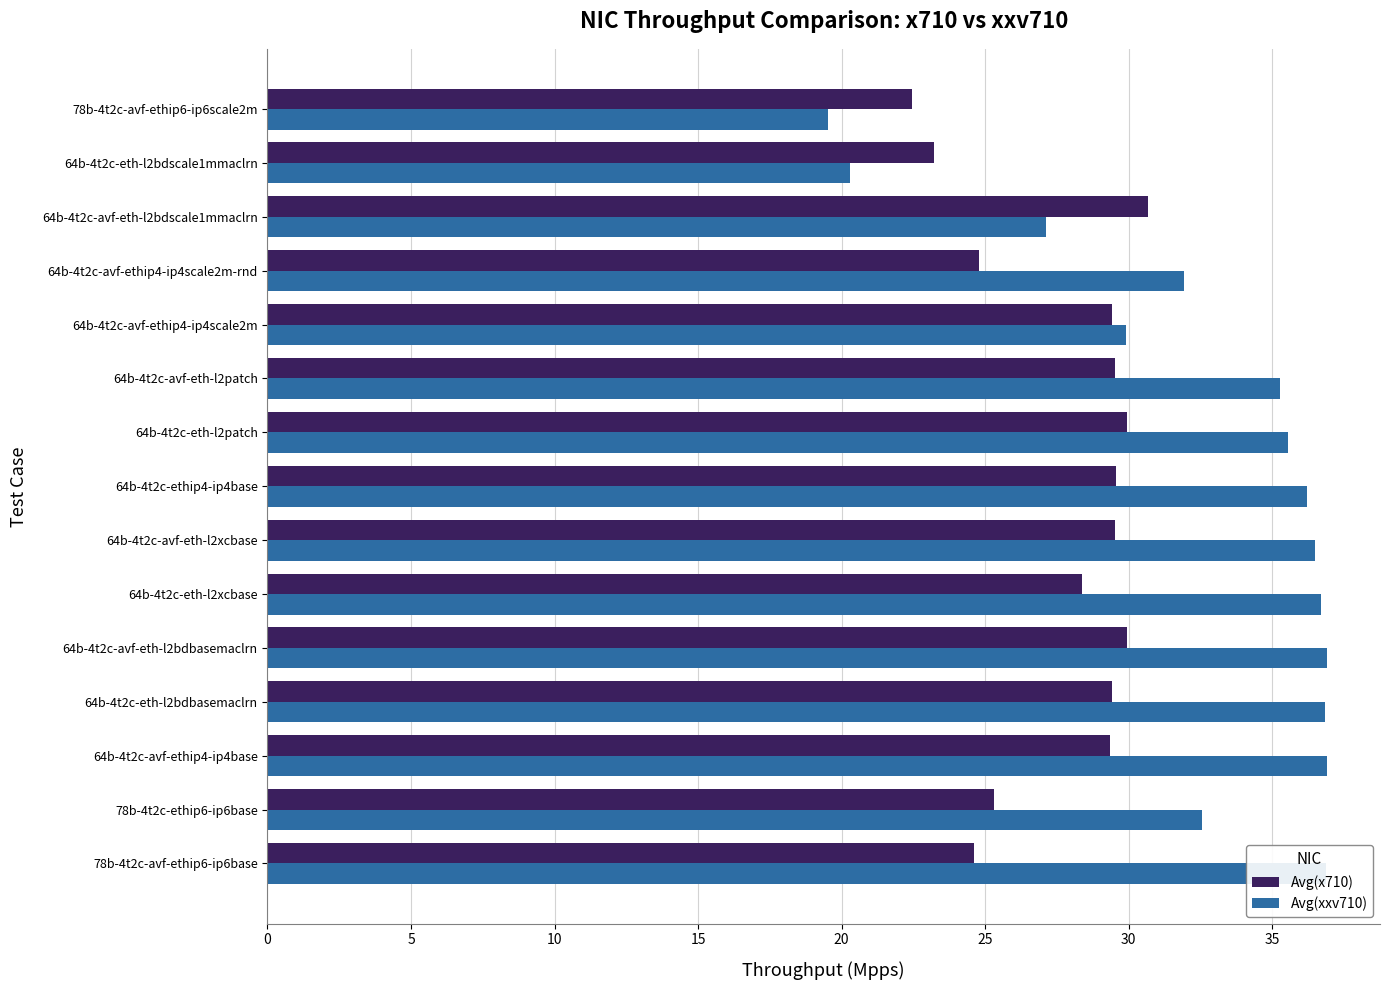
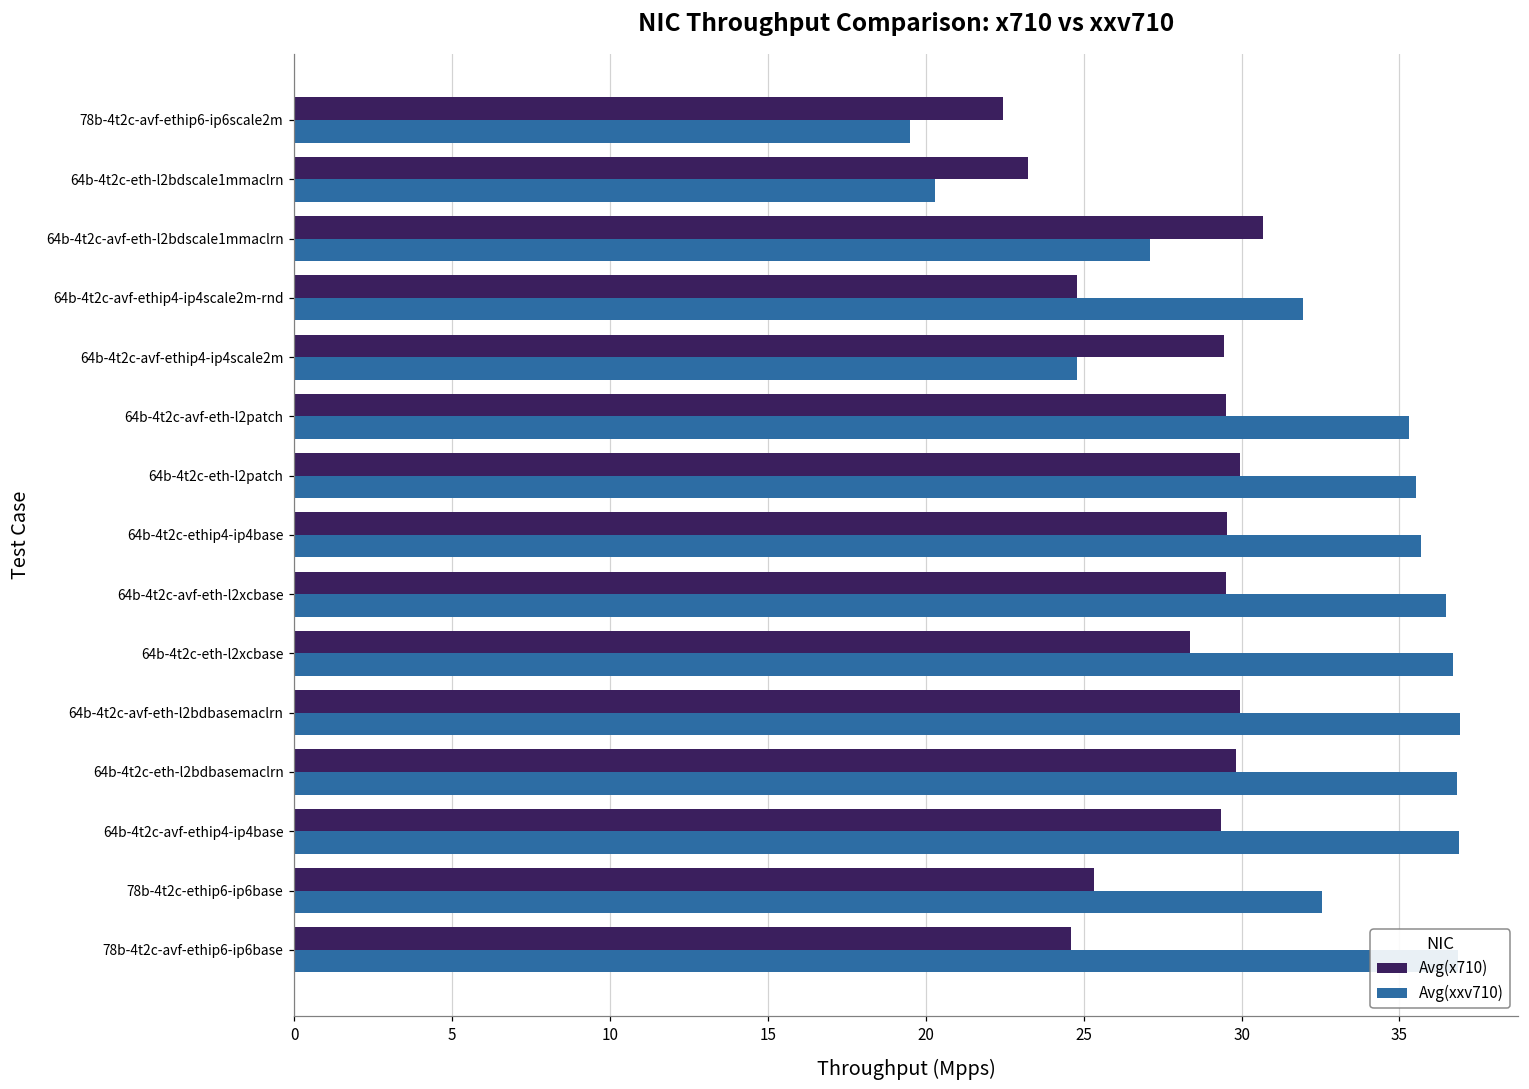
  {
    "Avg(x710)": {
      "78b-4t2c-avf-ethip6-ip6scale2m": 22.5,
      "64b-4t2c-eth-l2bdscale1mmaclrn": 23.2,
      "64b-4t2c-avf-eth-l2bdscale1mmaclrn": 30.7,
      "64b-4t2c-avf-ethip4-ip4scale2m-rnd": 24.8,
      "64b-4t2c-avf-ethip4-ip4scale2m": 29.4,
      "64b-4t2c-avf-eth-l2patch": 29.5,
      "64b-4t2c-eth-l2patch": 29.9,
      "64b-4t2c-ethip4-ip4base": 29.5,
      "64b-4t2c-avf-eth-l2xcbase": 29.5,
      "64b-4t2c-eth-l2xcbase": 28.4,
      "64b-4t2c-avf-eth-l2bdbasemaclrn": 29.9,
-     "64b-4t2c-eth-l2bdbasemaclrn": 29.4,
+     "64b-4t2c-eth-l2bdbasemaclrn": 29.8,
      "64b-4t2c-avf-ethip4-ip4base": 29.3,
      "78b-4t2c-ethip6-ip6base": 25.3,
      "78b-4t2c-avf-ethip6-ip6base": 24.6
    },
    "Avg(xxv710)": {
      "78b-4t2c-avf-ethip6-ip6scale2m": 19.5,
      "64b-4t2c-eth-l2bdscale1mmaclrn": 20.3,
      "64b-4t2c-avf-eth-l2bdscale1mmaclrn": 27.1,
      "64b-4t2c-avf-ethip4-ip4scale2m-rnd": 31.9,
-     "64b-4t2c-avf-ethip4-ip4scale2m": 29.9,
+     "64b-4t2c-avf-ethip4-ip4scale2m": 24.8,
      "64b-4t2c-avf-eth-l2patch": 35.3,
      "64b-4t2c-eth-l2patch": 35.5,
-     "64b-4t2c-ethip4-ip4base": 36.2,
+     "64b-4t2c-ethip4-ip4base": 35.7,
      "64b-4t2c-avf-eth-l2xcbase": 36.5,
      "64b-4t2c-eth-l2xcbase": 36.7,
      "64b-4t2c-avf-eth-l2bdbasemaclrn": 36.9,
      "64b-4t2c-eth-l2bdbasemaclrn": 36.8,
      "64b-4t2c-avf-ethip4-ip4base": 36.9,
      "78b-4t2c-ethip6-ip6base": 32.6
    }
  }
